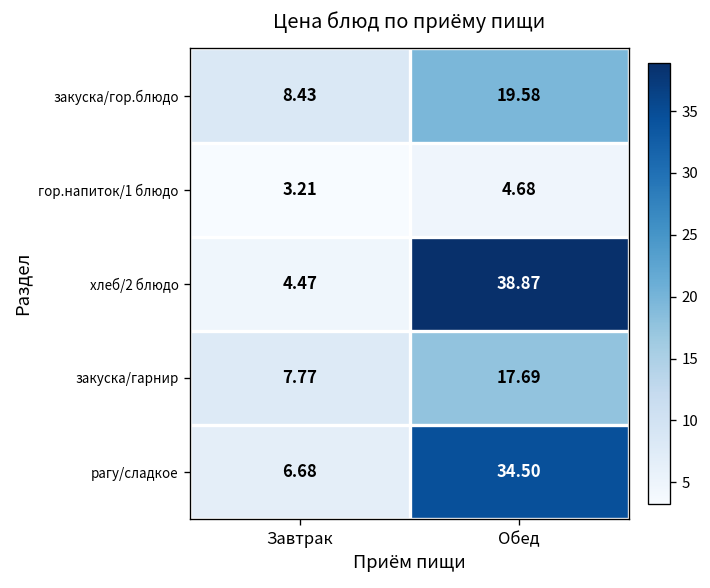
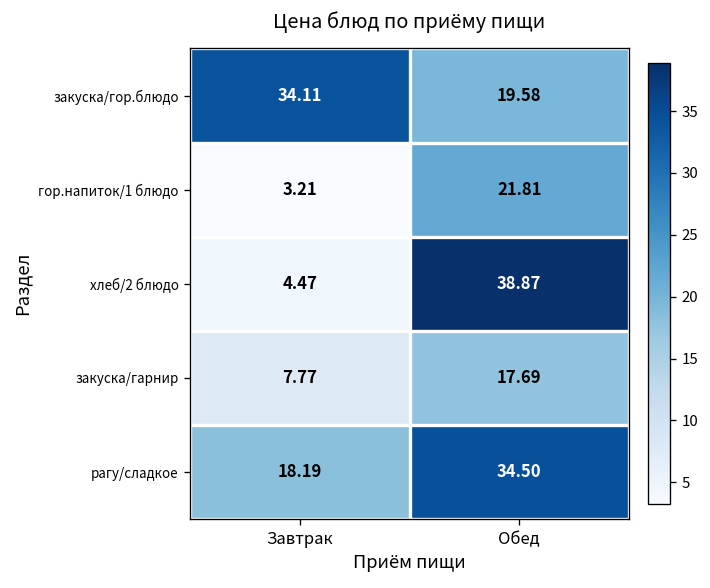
  {
    "закуска/гор.блюдо": {
-     "Завтрак": 8.43,
+     "Завтрак": 34.11,
      "Обед": 19.58
    },
    "гор.напиток/1 блюдо": {
      "Завтрак": 3.21,
-     "Обед": 4.68
+     "Обед": 21.81
    },
    "хлеб/2 блюдо": {
      "Завтрак": 4.47,
      "Обед": 38.87
    },
    "закуска/гарнир": {
      "Завтрак": 7.77,
      "Обед": 17.69
    },
    "рагу/сладкое": {
-     "Завтрак": 6.68,
+     "Завтрак": 18.19,
      "Обед": 34.50
    }
  }
